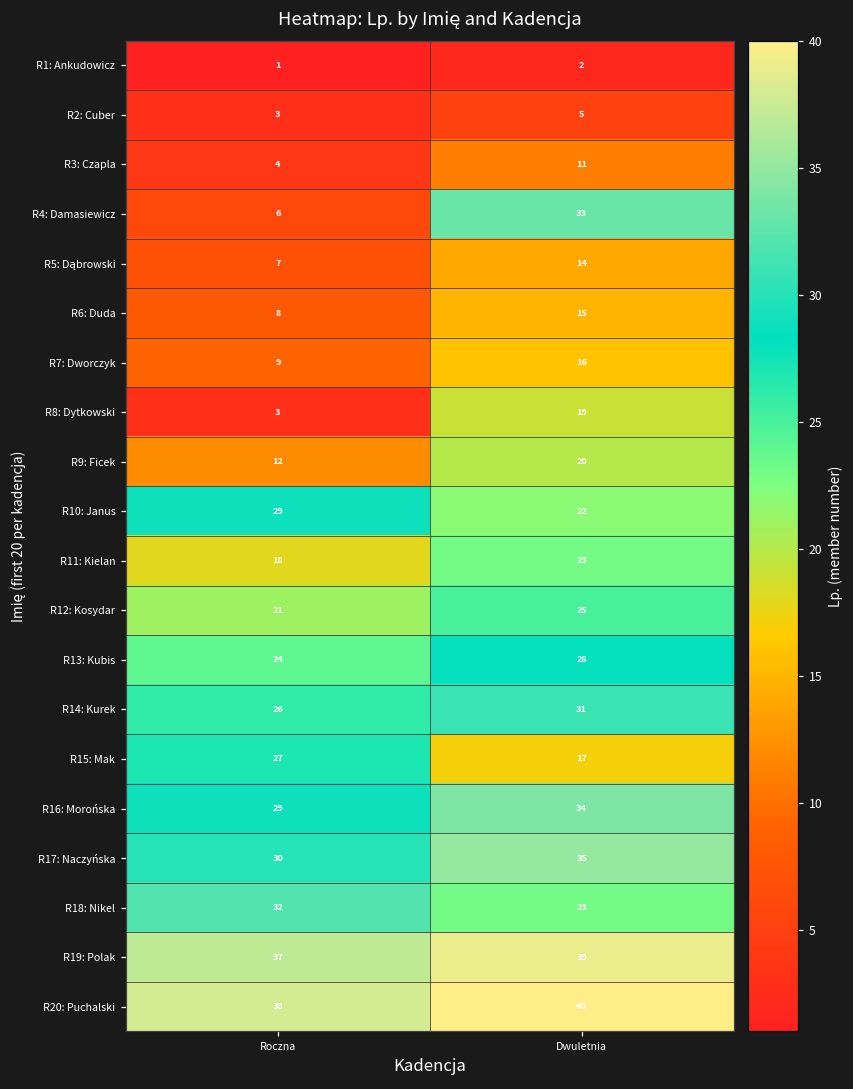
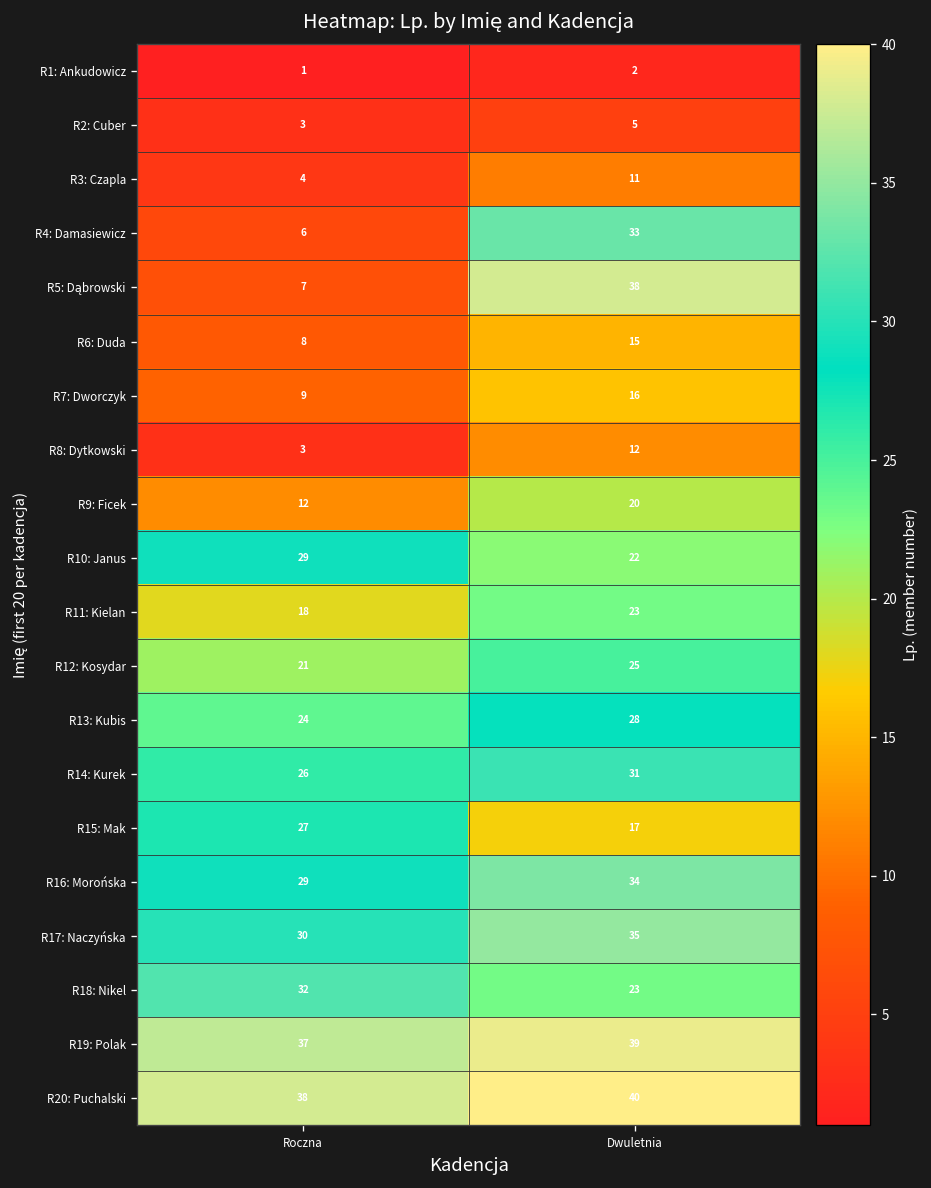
  {
    "R1: Ankudowicz": {
      "Roczna": 1,
      "Dwuletnia": 2
    },
    "R2: Cuber": {
      "Roczna": 3,
      "Dwuletnia": 5
    },
    "R3: Czapla": {
      "Roczna": 4,
      "Dwuletnia": 11
    },
    "R4: Damasiewicz": {
      "Roczna": 6,
      "Dwuletnia": 33
    },
    "R5: Dąbrowski": {
      "Roczna": 7,
-     "Dwuletnia": 14
+     "Dwuletnia": 38
    },
    "R6: Duda": {
      "Roczna": 8,
      "Dwuletnia": 15
    },
    "R7: Dworczyk": {
      "Roczna": 9,
      "Dwuletnia": 16
    },
    "R8: Dytkowski": {
      "Roczna": 3,
-     "Dwuletnia": 19
+     "Dwuletnia": 12
    },
    "R9: Ficek": {
      "Roczna": 12,
      "Dwuletnia": 20
    },
    "R10: Janus": {
      "Roczna": 29,
      "Dwuletnia": 22
    },
    "R11: Kielan": {
      "Roczna": 18,
      "Dwuletnia": 23
    },
    "R12: Kosydar": {
      "Roczna": 21,
      "Dwuletnia": 25
    },
    "R13: Kubis": {
      "Roczna": 24,
      "Dwuletnia": 28
    },
    "R14: Kurek": {
      "Roczna": 26,
      "Dwuletnia": 31
    },
    "R15: Mak": {
      "Roczna": 27,
      "Dwuletnia": 17
    },
    "R16: Morońska": {
      "Roczna": 29,
      "Dwuletnia": 34
    },
    "R17: Naczyńska": {
      "Roczna": 30,
      "Dwuletnia": 35
    },
    "R18: Nikel": {
      "Roczna": 32,
      "Dwuletnia": 23
    },
    "R19: Polak": {
      "Roczna": 37,
      "Dwuletnia": 39
    },
    "R20: Puchalski": {
      "Roczna": 38,
      "Dwuletnia": 40
    }
  }
